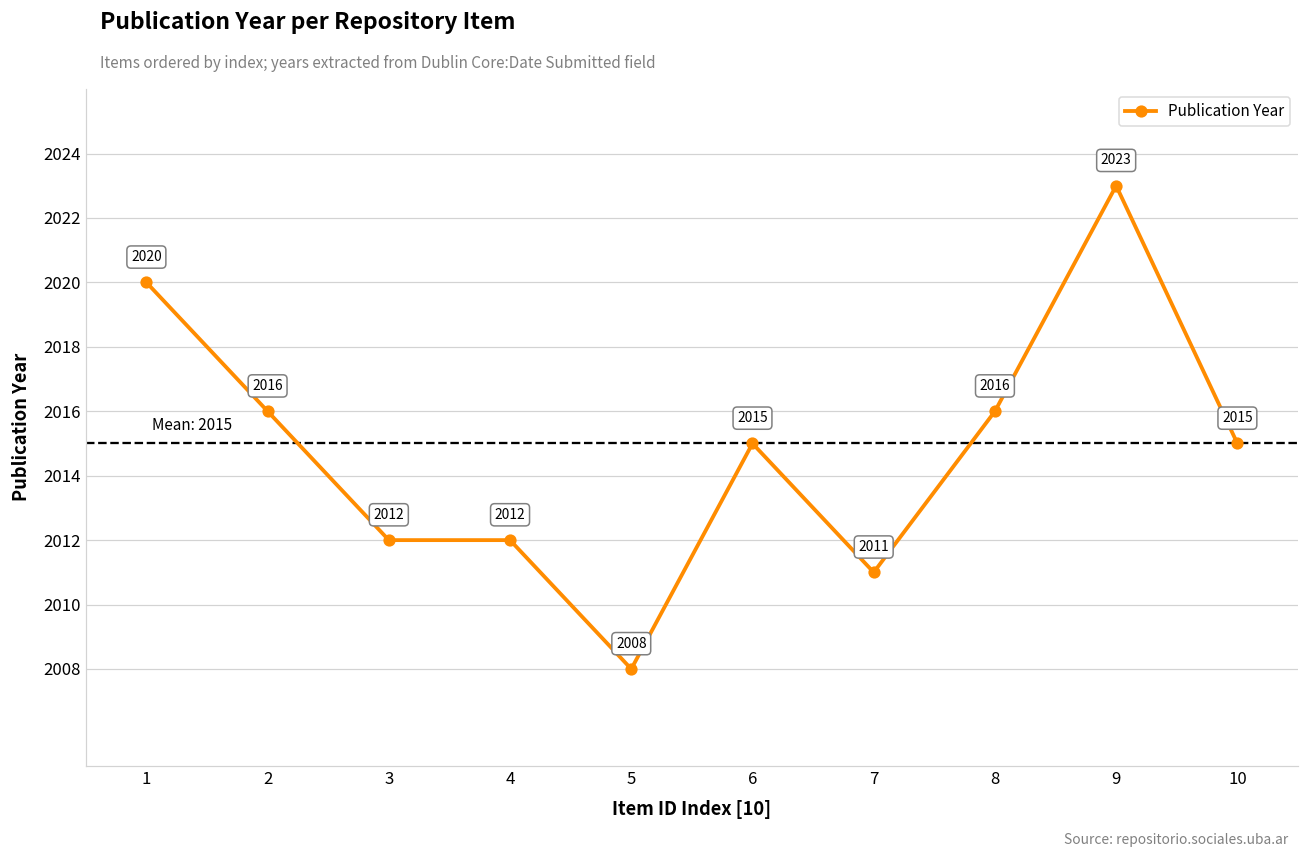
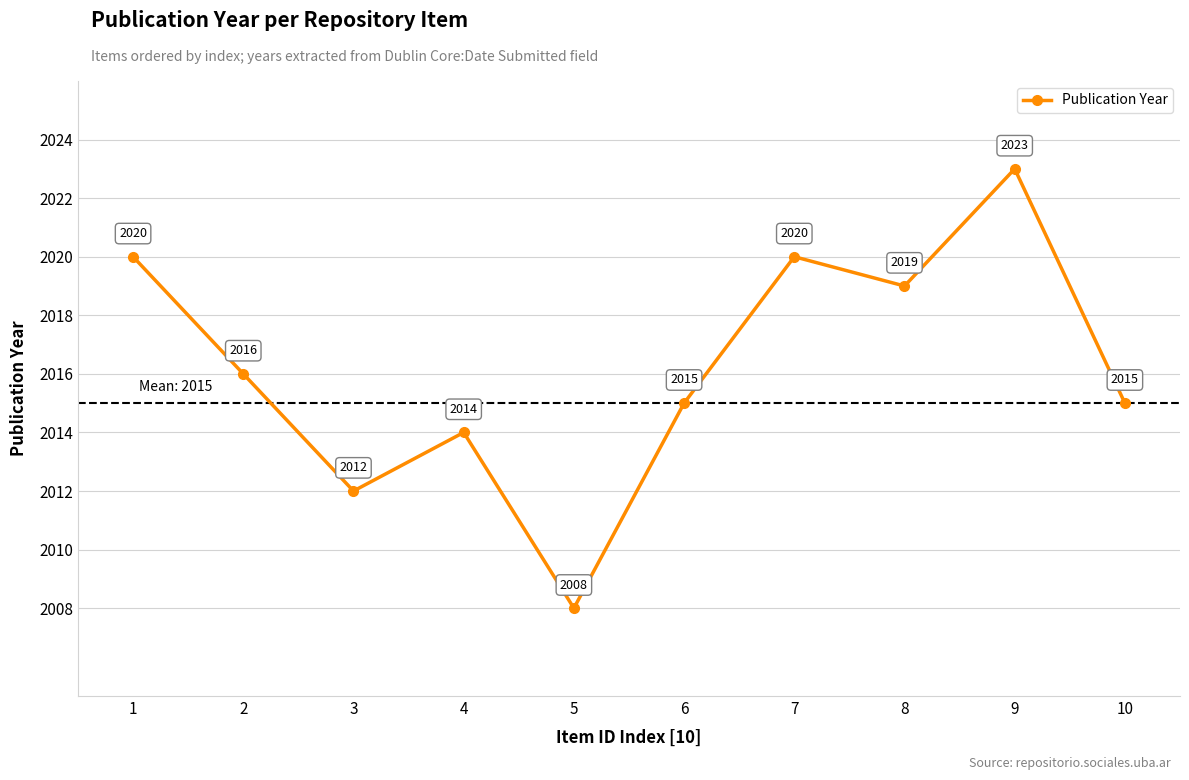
  {
-   "4": 2012,
-   "7": 2011,
-   "8": 2016
+   "4": 2014,
+   "7": 2020,
+   "8": 2019
  }
